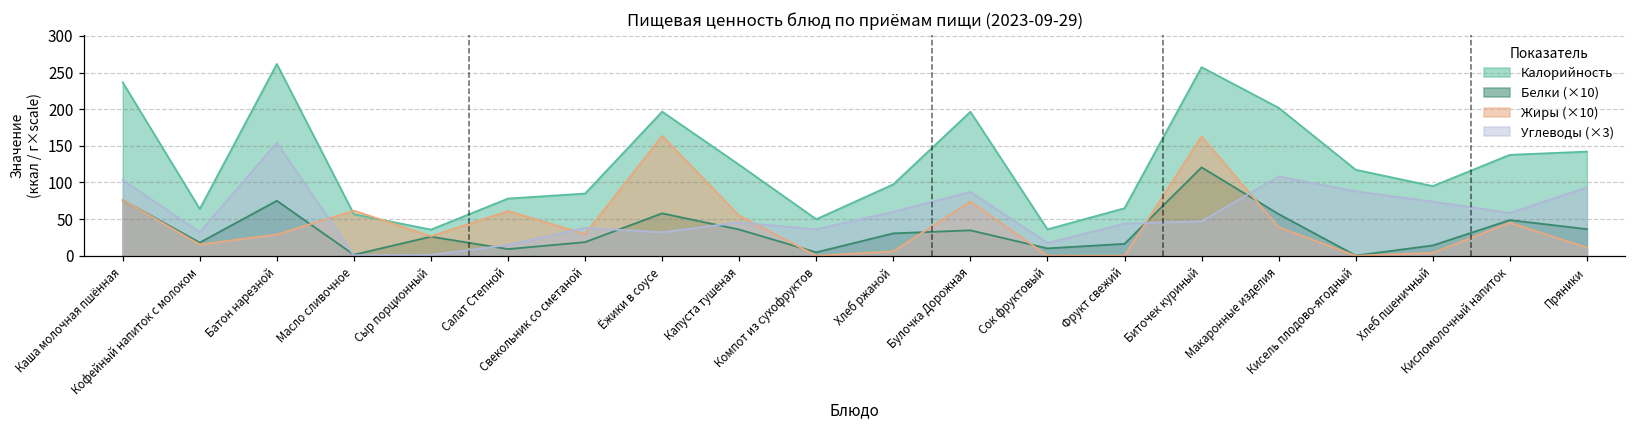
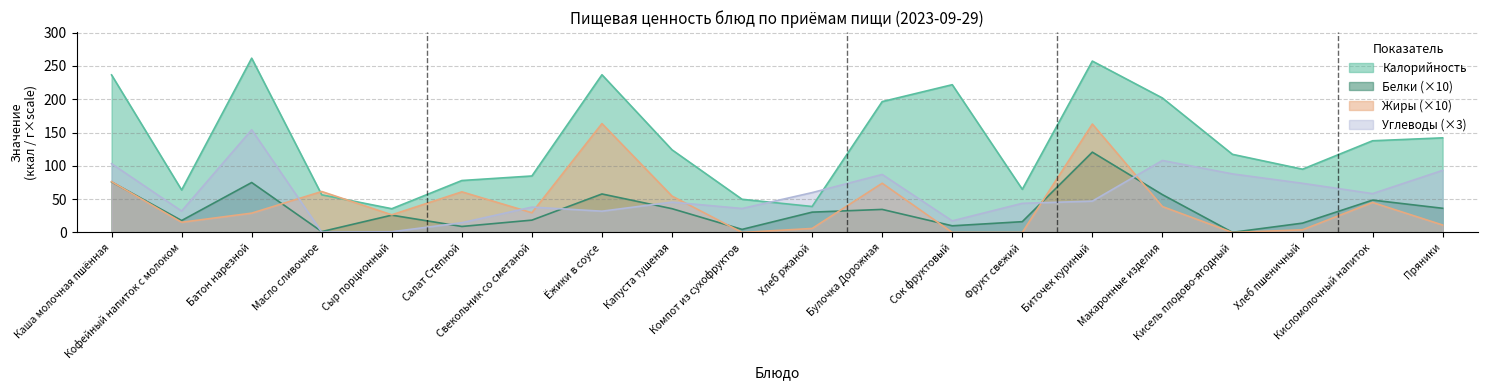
  {
    "Калорийность": {
      "Каша молочная пшённая": 240,
      "Кофейный напиток с молоком": 60,
      "Батон нарезной": 260,
      "Масло сливочное": 60,
      "Сыр порционный": 40,
      "Салат Степной": 80,
      "Свекольник со сметаной": 80,
-     "Ёжики в соусе": 200,
+     "Ёжики в соусе": 240,
      "Капуста тушеная": 120,
      "Компот из сухофруктов": 50,
-     "Хлеб ржаной": 100,
+     "Хлеб ржаной": 40,
      "Булочка Дорожная": 200,
-     "Сок фруктовый": 40,
+     "Сок фруктовый": 220,
      "Фрукт свежий": 60,
      "Биточек куриный": 260,
      "Макаронные изделия": 200,
      "Кисель плодово-ягодный": 120,
      "Хлеб пшеничный": 100,
      "Кисломолочный напиток": 140,
      "Пряники": 140
    },
    "Белки (×10)": {
      "Батон нарезной": 80,
      "Салат Степной": 10,
      "Свекольник со сметаной": 20,
      "Ёжики в соусе": 60,
      "Капуста тушеная": 40,
      "Компот из сухофруктов": 0,
      "Хлеб ржаной": 30,
      "Булочка Дорожная": 30,
      "Сок фруктовый": 10,
      "Фрукт свежий": 20,
      "Биточек куриный": 120,
      "Макаронные изделия": 60,
      "Хлеб пшеничный": 10,
      "Пряники": 40
    },
    "Жиры (×10)": {
      "Батон нарезной": 30,
      "Масло сливочное": 60,
      "Салат Степной": 60,
      "Свекольник со сметаной": 30,
      "Ёжики в соусе": 160,
      "Капуста тушеная": 50,
      "Компот из сухофруктов": 0,
      "Хлеб ржаной": 10,
      "Булочка Дорожная": 70,
      "Сок фруктовый": 0,
      "Фрукт свежий": 0,
      "Биточек куриный": 160,
      "Макаронные изделия": 40,
      "Хлеб пшеничный": 0,
      "Пряники": 10
    },
    "Углеводы (×3)": {
      "Каша молочная пшённая": 100,
      "Кофейный напиток с молоком": 30,
      "Батон нарезной": 150,
      "Сыр порционный": 0,
      "Салат Степной": 10,
      "Свекольник со сметаной": 40,
      "Ёжики в соусе": 30,
      "Капуста тушеная": 50,
      "Компот из сухофруктов": 40,
      "Хлеб ржаной": 60,
      "Булочка Дорожная": 90,
      "Сок фруктовый": 20,
      "Фрукт свежий": 40,
      "Биточек куриный": 50,
      "Макаронные изделия": 110,
      "Кисель плодово-ягодный": 90,
      "Хлеб пшеничный": 70,
      "Кисломолочный напиток": 60,
      "Пряники": 90
    }
  }
